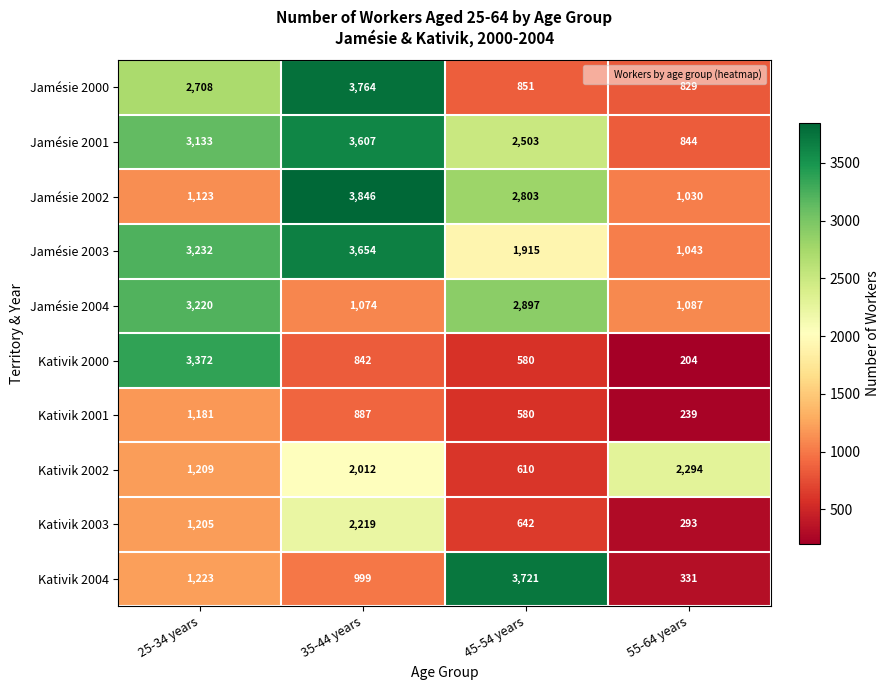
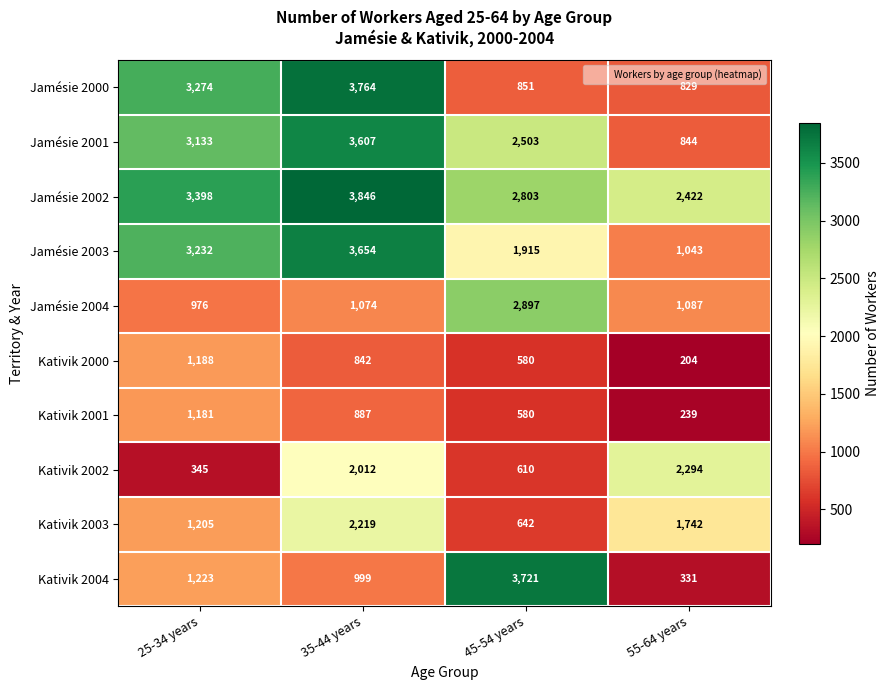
  {
    "Jamésie 2000": {
-     "25-34 years": "2,708",
+     "25-34 years": "3,274",
      "35-44 years": "3,764",
      "45-54 years": "851"
    },
    "Jamésie 2001": {
      "25-34 years": "3,133",
      "35-44 years": "3,607",
      "45-54 years": "2,503",
      "55-64 years": "844"
    },
    "Jamésie 2002": {
-     "25-34 years": "1,123",
+     "25-34 years": "3,398",
      "35-44 years": "3,846",
      "45-54 years": "2,803",
-     "55-64 years": "1,030"
+     "55-64 years": "2,422"
    },
    "Jamésie 2003": {
      "25-34 years": "3,232",
      "35-44 years": "3,654",
      "45-54 years": "1,915",
      "55-64 years": "1,043"
    },
    "Jamésie 2004": {
-     "25-34 years": "3,220",
+     "25-34 years": "976",
      "35-44 years": "1,074",
      "45-54 years": "2,897",
      "55-64 years": "1,087"
    },
    "Kativik 2000": {
-     "25-34 years": "3,372",
+     "25-34 years": "1,188",
      "35-44 years": "842",
      "45-54 years": "580",
      "55-64 years": "204"
    },
    "Kativik 2001": {
      "25-34 years": "1,181",
      "35-44 years": "887",
      "45-54 years": "580",
      "55-64 years": "239"
    },
    "Kativik 2002": {
-     "25-34 years": "1,209",
+     "25-34 years": "345",
      "35-44 years": "2,012",
      "45-54 years": "610",
      "55-64 years": "2,294"
    },
    "Kativik 2003": {
      "25-34 years": "1,205",
      "35-44 years": "2,219",
      "45-54 years": "642",
-     "55-64 years": "293"
+     "55-64 years": "1,742"
    },
    "Kativik 2004": {
      "25-34 years": "1,223",
      "35-44 years": "999",
      "45-54 years": "3,721",
      "55-64 years": "331"
    }
  }
